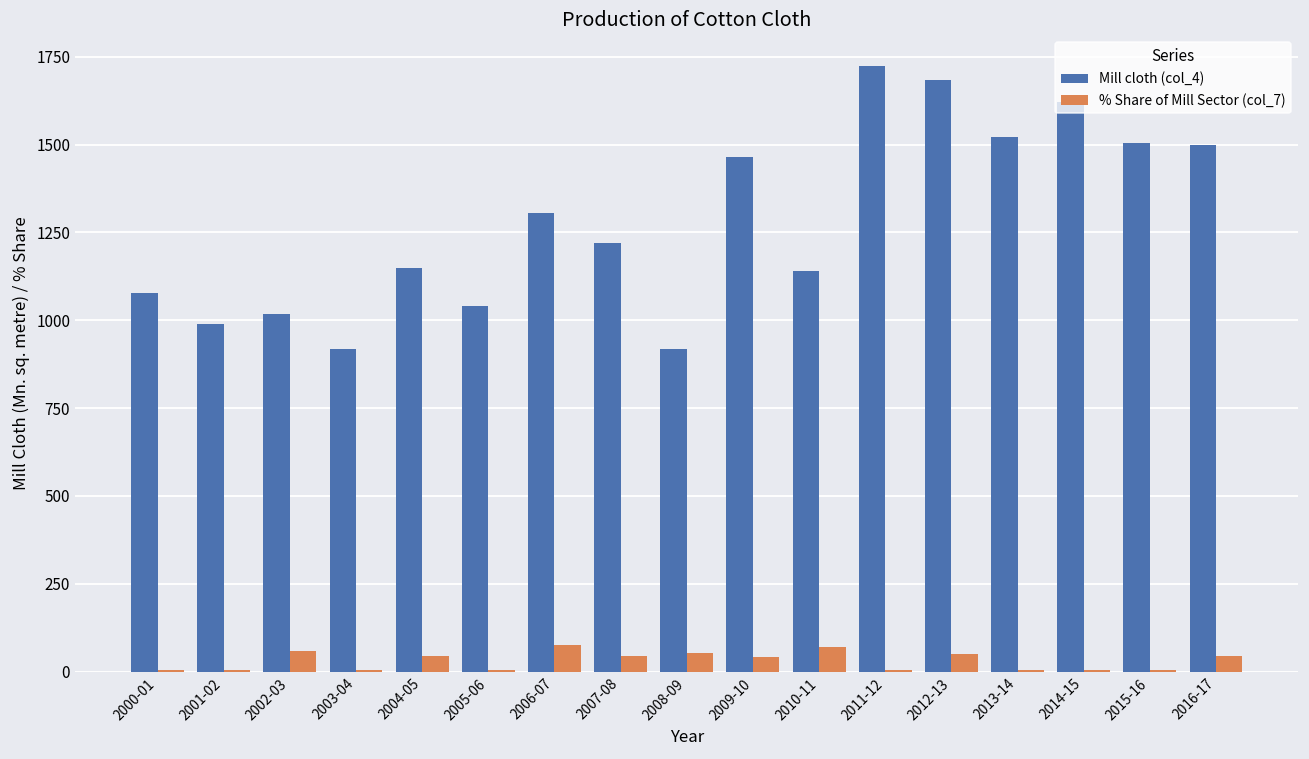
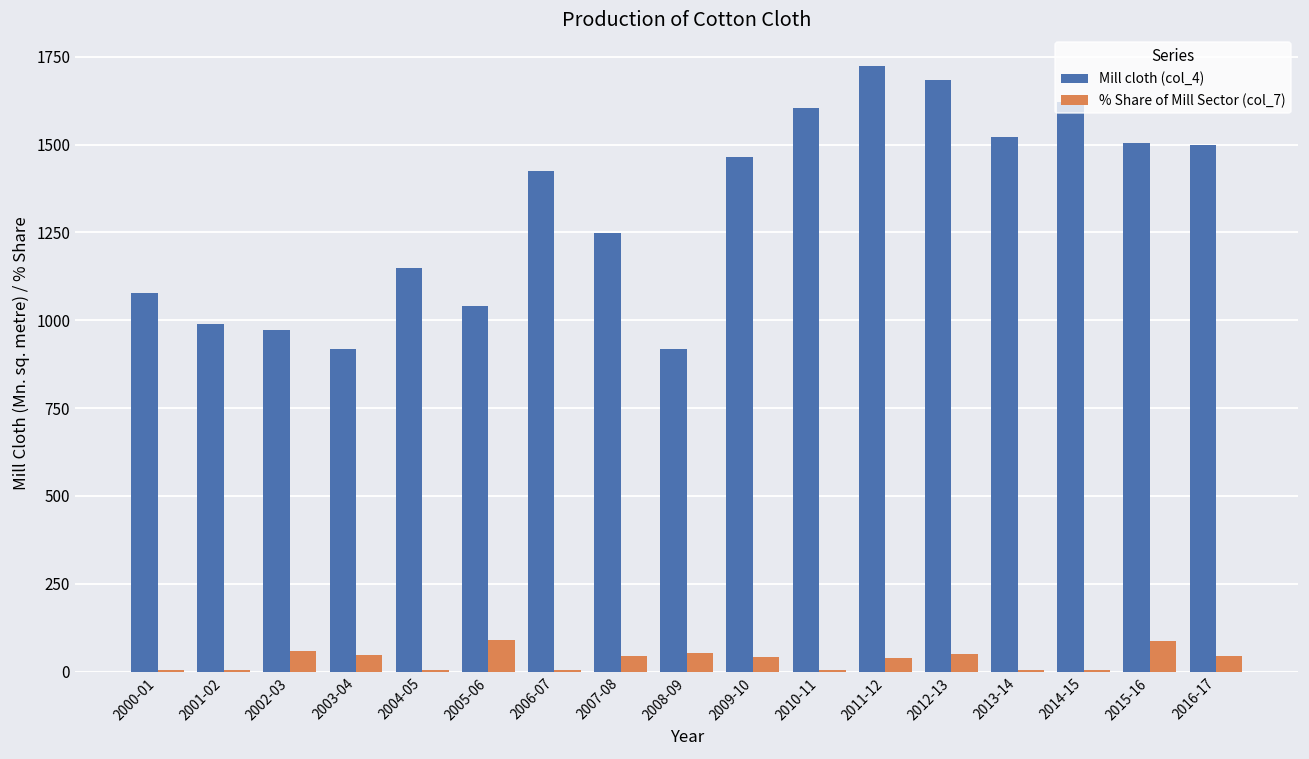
  {
    "Mill cloth (col_4)": {
      "2000-01": 1080,
      "2001-02": 990,
-     "2002-03": 1020,
+     "2002-03": 970,
      "2003-04": 920,
      "2004-05": 1150,
      "2005-06": 1040,
-     "2006-07": 1310,
-     "2007-08": 1220,
+     "2006-07": 1420,
+     "2007-08": 1250,
      "2008-09": 920,
      "2009-10": 1470,
-     "2010-11": 1140,
+     "2010-11": 1600,
      "2011-12": 1720,
      "2012-13": 1680,
      "2013-14": 1520,
      "2015-16": 1500,
      "2016-17": 1500
    },
    "% Share of Mill Sector (col_7)": {
      "2002-03": 60,
-     "2003-04": 10,
-     "2004-05": 50,
-     "2005-06": 0,
-     "2006-07": 70,
+     "2003-04": 50,
+     "2004-05": 0,
+     "2005-06": 90,
+     "2006-07": 0,
      "2007-08": 40,
      "2008-09": 50,
      "2009-10": 40,
-     "2010-11": 70,
-     "2011-12": 10,
+     "2010-11": 10,
+     "2011-12": 40,
      "2012-13": 50,
-     "2015-16": 0,
+     "2015-16": 90,
      "2016-17": 50
    }
  }
